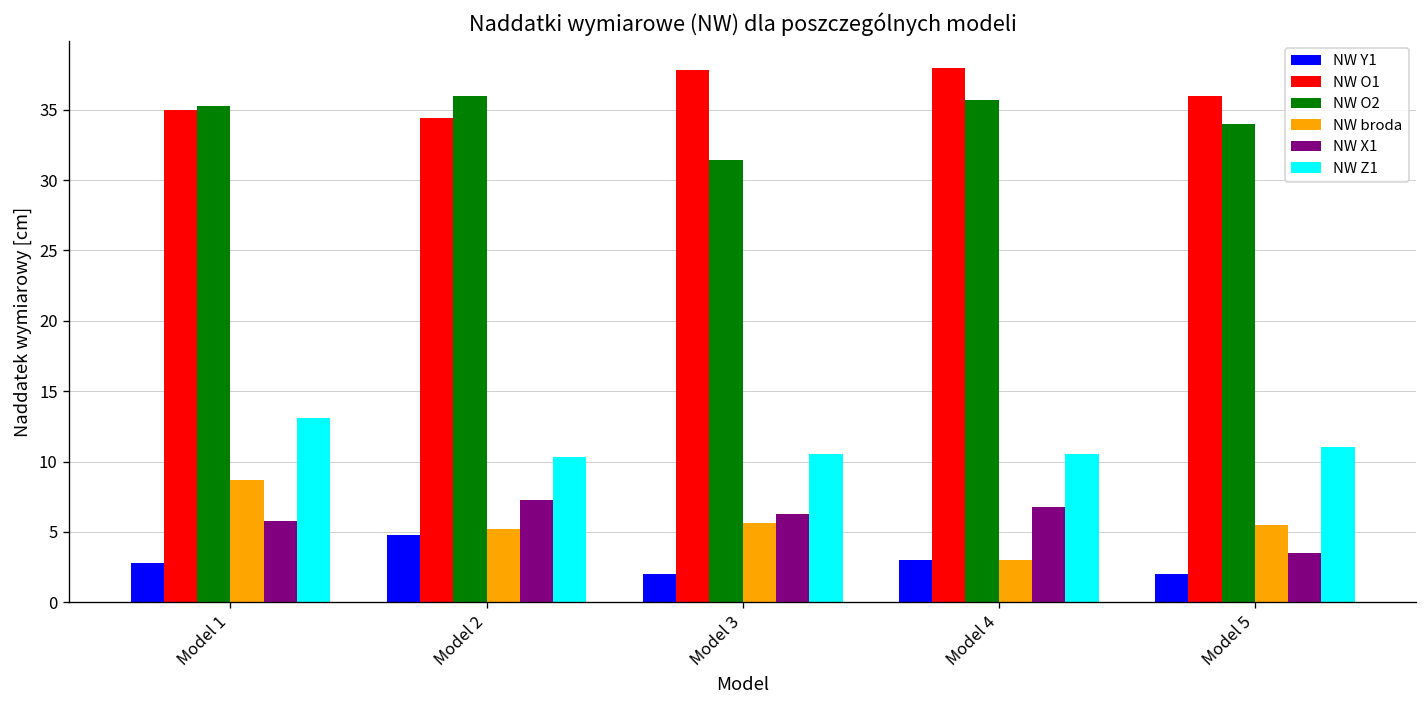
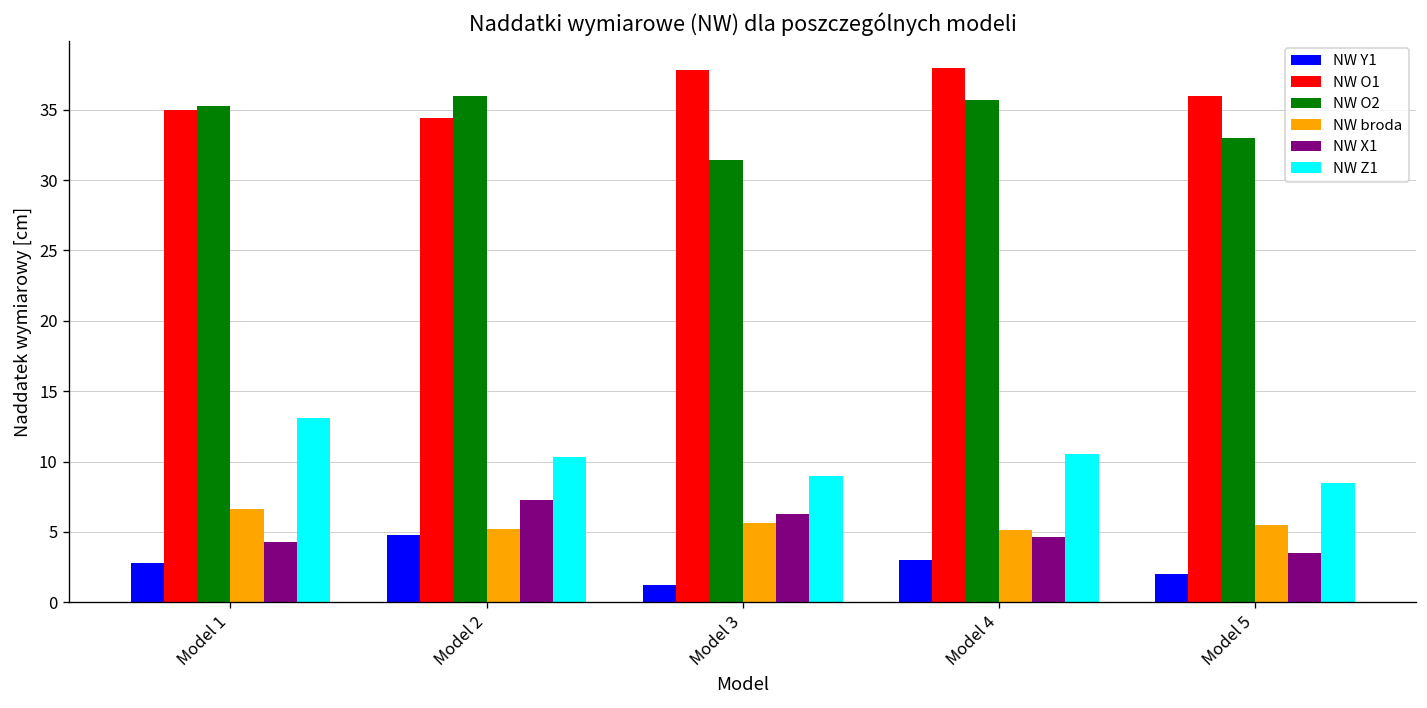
  {
    "NW Y1": {
      "Model 1": 2.8,
      "Model 2": 4.8,
-     "Model 3": 2.0,
+     "Model 3": 1.2,
      "Model 4": 3.0,
      "Model 5": 2.0
    },
    "NW O1": {
      "Model 1": 35.0,
      "Model 2": 34.4,
      "Model 3": 37.8,
      "Model 4": 38.0,
      "Model 5": 36.0
    },
    "NW O2": {
      "Model 1": 35.3,
      "Model 2": 36,
      "Model 3": 31.4,
      "Model 4": 35.7,
-     "Model 5": 34
+     "Model 5": 33
    },
    "NW broda": {
-     "Model 1": 8.7,
+     "Model 1": 6.6,
      "Model 2": 5.2,
      "Model 3": 5.6,
-     "Model 4": 3.0,
+     "Model 4": 5.1,
      "Model 5": 5.5
    },
    "NW X1": {
-     "Model 1": 5.8,
+     "Model 1": 4.3,
      "Model 2": 7.3,
      "Model 3": 6.3,
-     "Model 4": 6.8,
+     "Model 4": 4.6,
      "Model 5": 3.5
    },
    "NW Z1": {
      "Model 1": 13.1,
      "Model 2": 10.3,
-     "Model 3": 10.5,
+     "Model 3": 9.0,
      "Model 4": 10.5,
-     "Model 5": 11.0
+     "Model 5": 8.5
    }
  }
